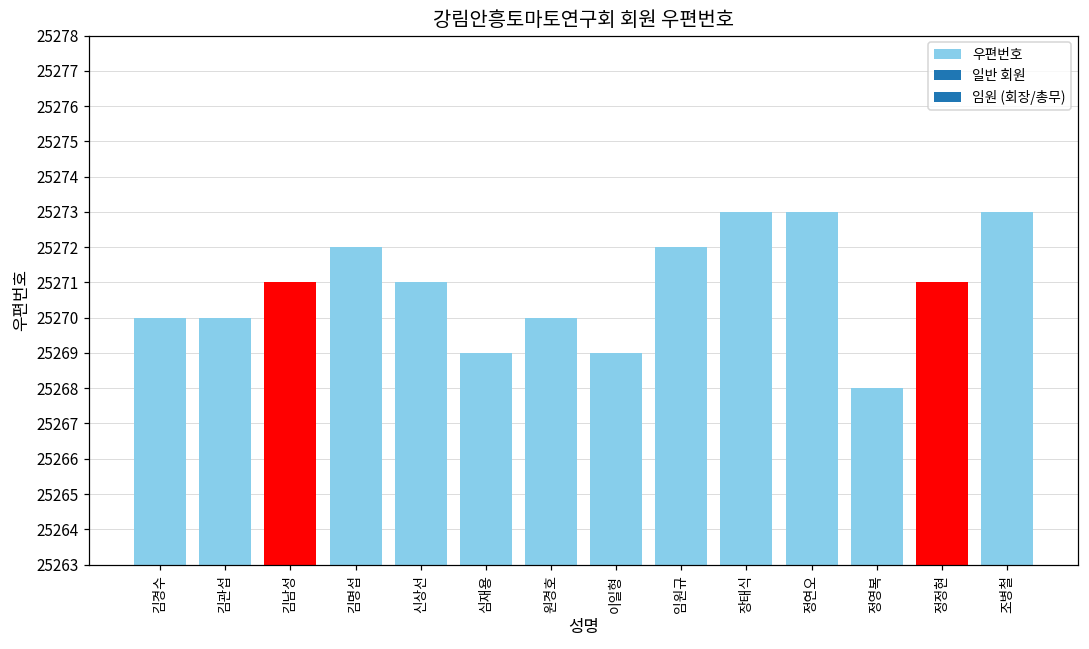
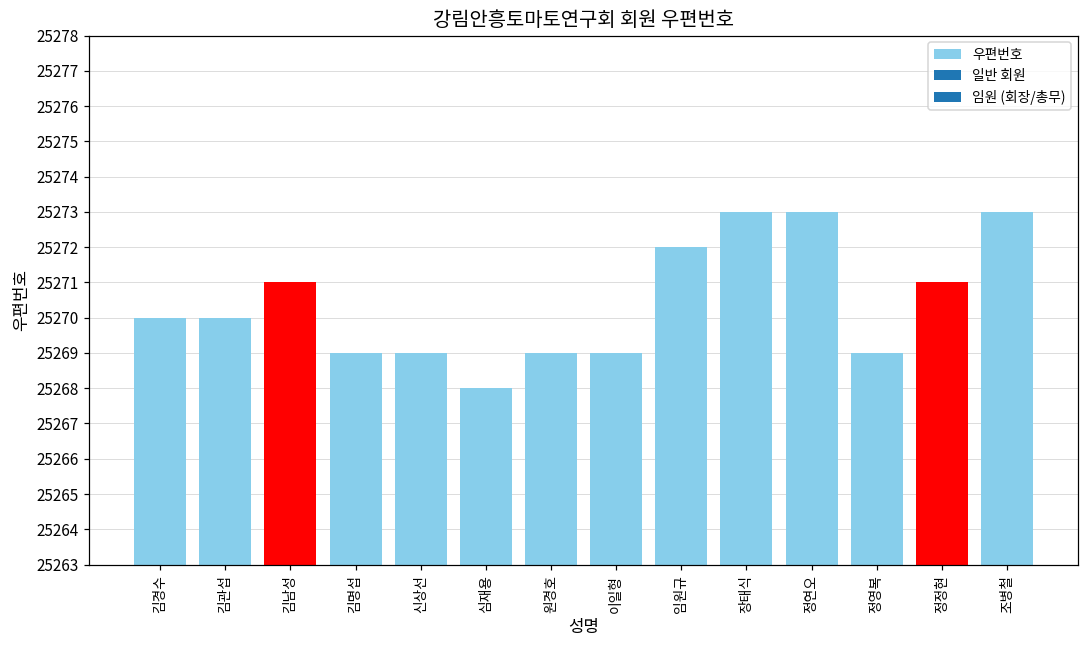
  {
    "김경수": 25270,
    "김관섭": 25270,
    "김남성": 25271,
-   "김명섭": 25272,
-   "신상선": 25271,
-   "심재용": 25269,
-   "원경호": 25270,
+   "김명섭": 25269,
+   "신상선": 25269,
+   "심재용": 25268,
+   "원경호": 25269,
    "이일형": 25269,
    "임원규": 25272,
    "장태식": 25273,
    "정연오": 25273,
-   "정영복": 25268,
+   "정영복": 25269,
    "정정현": 25271,
    "조병철": 25273
  }
